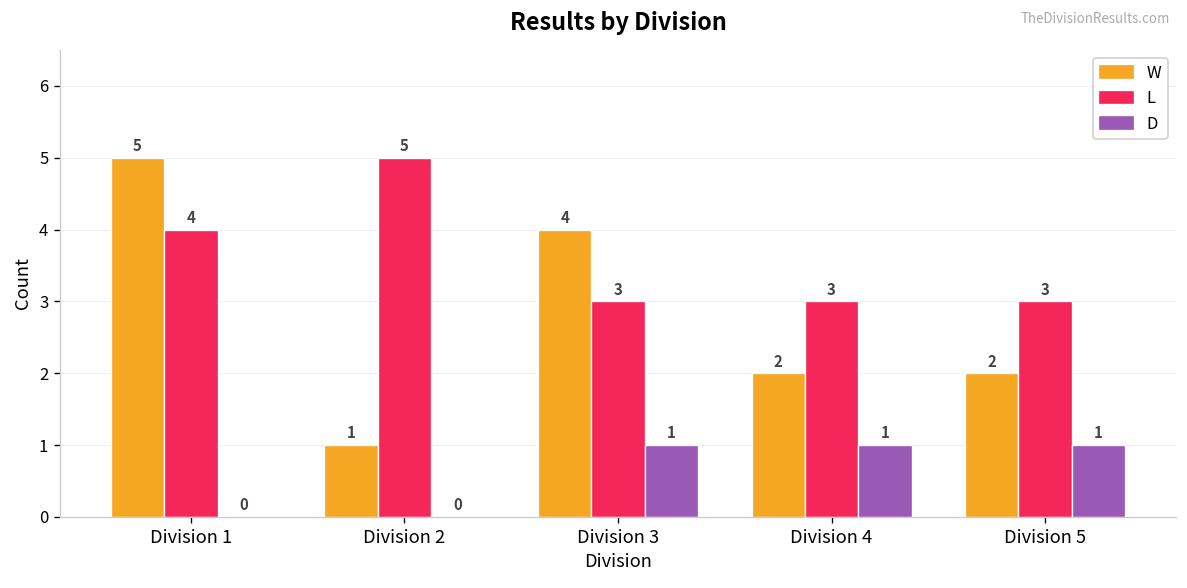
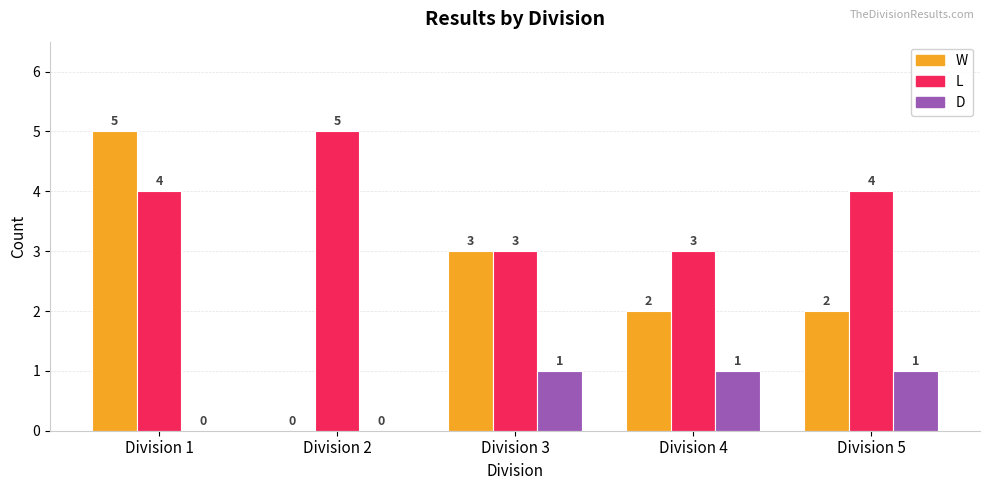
  {
    "W": {
      "Division 1": 5,
-     "Division 2": 1,
-     "Division 3": 4,
+     "Division 2": 0,
+     "Division 3": 3,
      "Division 4": 2,
      "Division 5": 2
    },
    "L": {
      "Division 1": 4,
      "Division 2": 5,
      "Division 3": 3,
      "Division 4": 3,
-     "Division 5": 3
+     "Division 5": 4
    },
    "D": {
      "Division 1": 0,
      "Division 2": 0,
      "Division 3": 1,
      "Division 4": 1,
      "Division 5": 1
    }
  }
